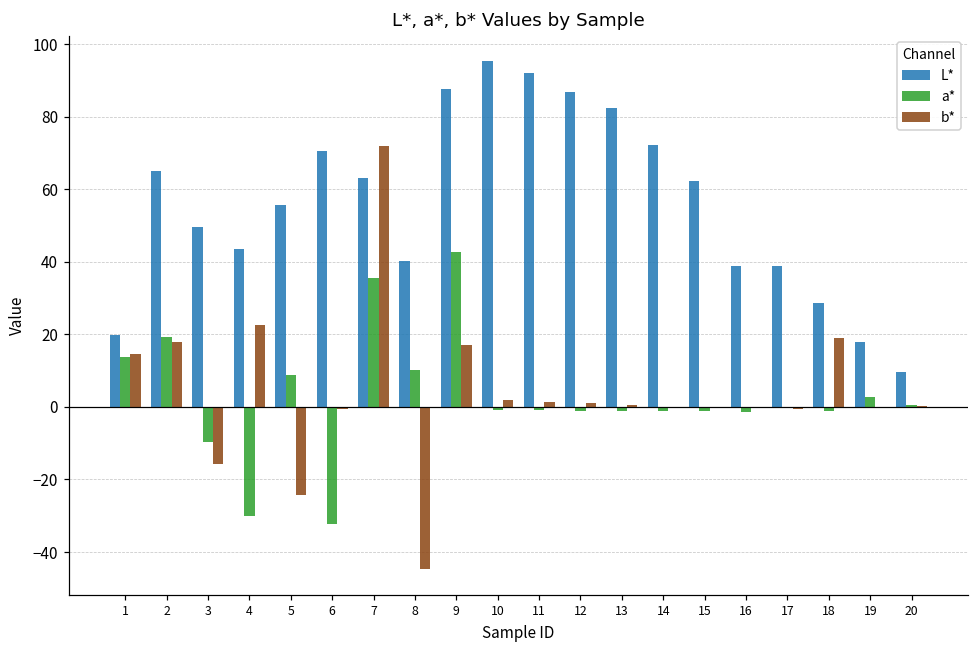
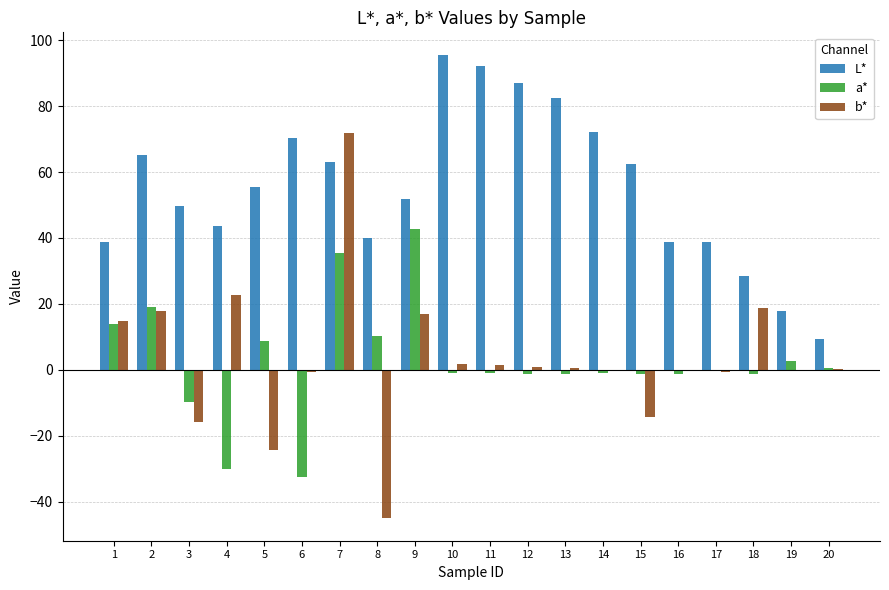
  {
    "L*": {
-     "1": 20,
+     "1": 39,
      "2": 65,
      "3": 50,
      "4": 44,
      "5": 56,
      "6": 70,
      "7": 63,
      "8": 40,
-     "9": 88,
+     "9": 52,
      "10": 95,
      "11": 92,
      "12": 87,
      "13": 82,
      "14": 72,
      "15": 62,
      "16": 39,
      "17": 39,
      "18": 29,
      "19": 18,
      "20": 10
    },
    "a*": {
      "1": 14,
      "2": 19,
      "3": -10,
      "4": -30,
      "5": 9,
      "6": -32,
      "7": 35,
      "8": 10,
      "9": 43,
      "10": -1,
      "11": -1,
      "12": -1,
      "13": -1,
      "14": -1,
      "15": -1,
      "16": -1,
      "18": -1,
      "19": 3
    },
    "b*": {
      "1": 15,
      "2": 18,
      "3": -16,
      "4": 23,
      "5": -24,
      "7": 72,
      "8": -45,
      "9": 17,
      "10": 2,
      "11": 1,
      "12": 1,
-     "15": 0,
+     "15": -14,
      "18": 19
    }
  }
